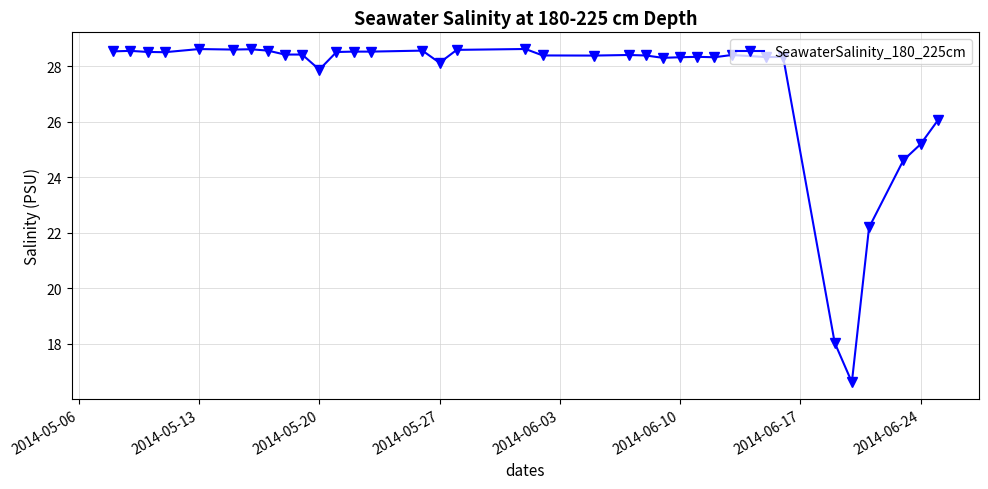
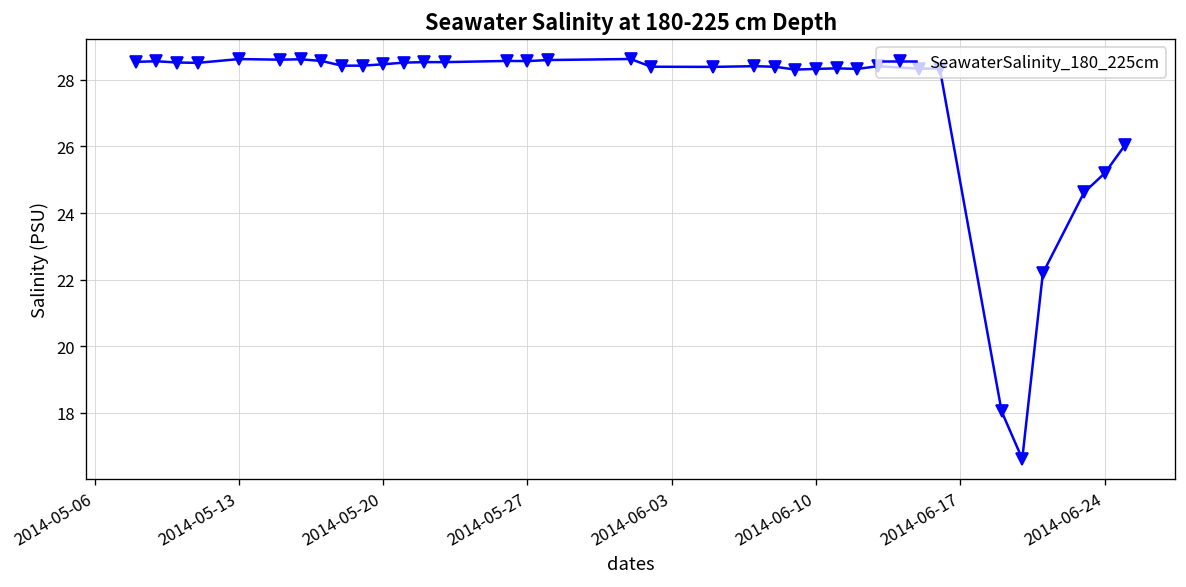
  {
    "2014-05-13": 28.6,
-   "2014-05-20": 27.9,
-   "2014-05-27": 28.1,
+   "2014-05-20": 28.5,
+   "2014-05-27": 28.6,
    "2014-06-10": 28.3,
    "2014-06-24": 25.2
  }
